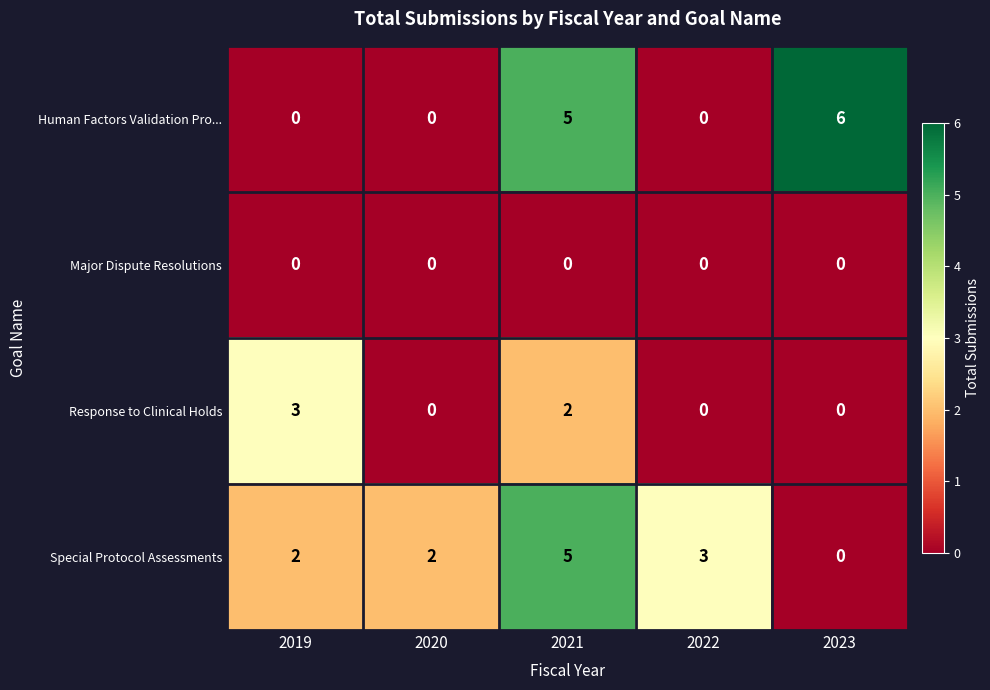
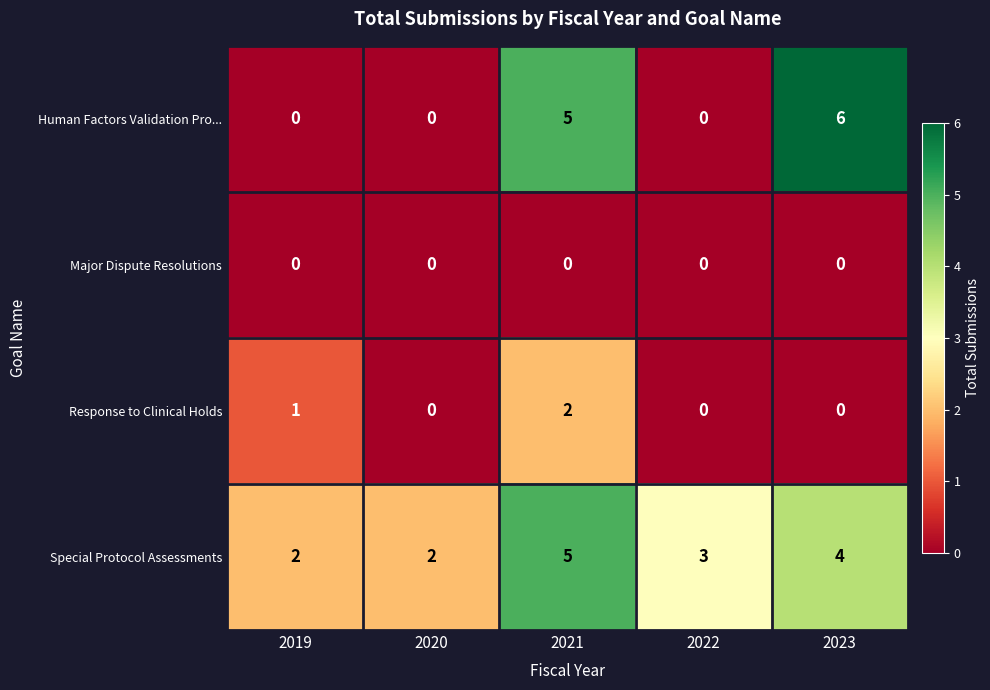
  {
    "Human Factors Validation Pro...": {
      "2019": 0,
      "2020": 0,
      "2021": 5,
      "2022": 0,
      "2023": 6
    },
    "Major Dispute Resolutions": {
      "2019": 0,
      "2020": 0,
      "2021": 0,
      "2022": 0,
      "2023": 0
    },
    "Response to Clinical Holds": {
-     "2019": 3,
+     "2019": 1,
      "2020": 0,
      "2021": 2,
      "2022": 0,
      "2023": 0
    },
    "Special Protocol Assessments": {
      "2019": 2,
      "2020": 2,
      "2021": 5,
      "2022": 3,
-     "2023": 0
+     "2023": 4
    }
  }
